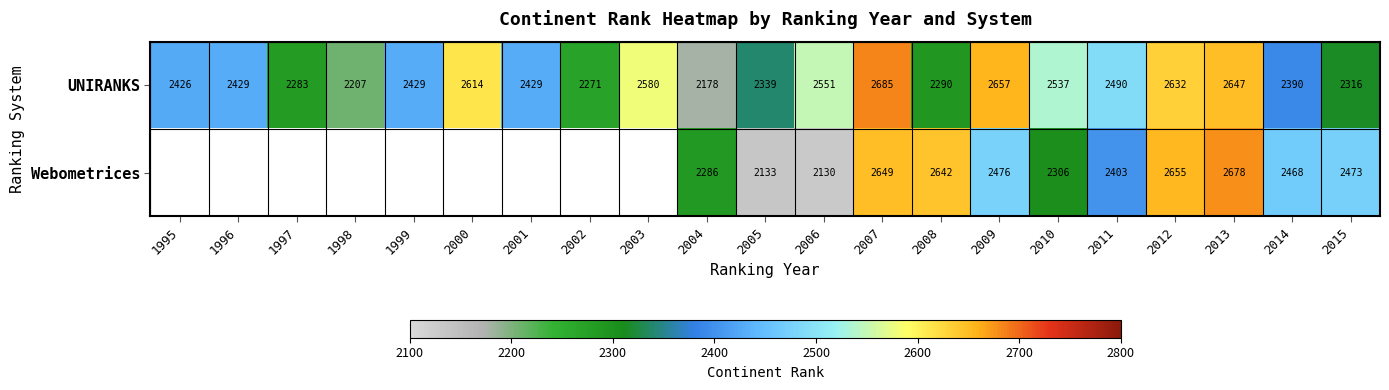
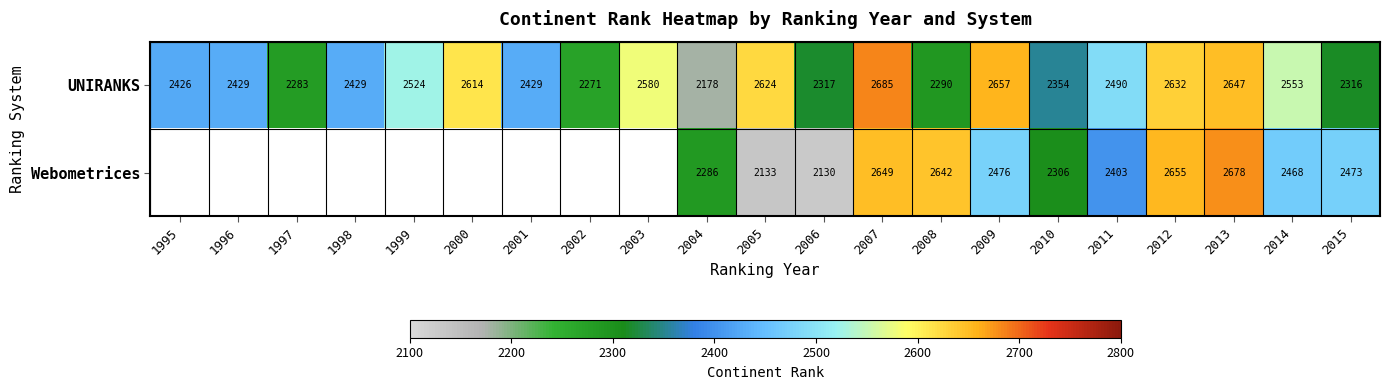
  {
    "UNIRANKS": {
      "1995": 2426,
      "1996": 2429,
      "1997": 2283,
-     "1998": 2207,
-     "1999": 2429,
+     "1998": 2429,
+     "1999": 2524,
      "2000": 2614,
      "2001": 2429,
      "2002": 2271,
      "2003": 2580,
      "2004": 2178,
-     "2005": 2339,
-     "2006": 2551,
+     "2005": 2624,
+     "2006": 2317,
      "2007": 2685,
      "2008": 2290,
      "2009": 2657,
-     "2010": 2537,
+     "2010": 2354,
      "2011": 2490,
      "2012": 2632,
      "2013": 2647,
-     "2014": 2390,
+     "2014": 2553,
      "2015": 2316
    },
    "Webometrices": {
      "2004": 2286,
      "2005": 2133,
      "2006": 2130,
      "2007": 2649,
      "2008": 2642,
      "2009": 2476,
      "2010": 2306,
      "2011": 2403,
      "2012": 2655,
      "2013": 2678,
      "2014": 2468,
      "2015": 2473
    }
  }
